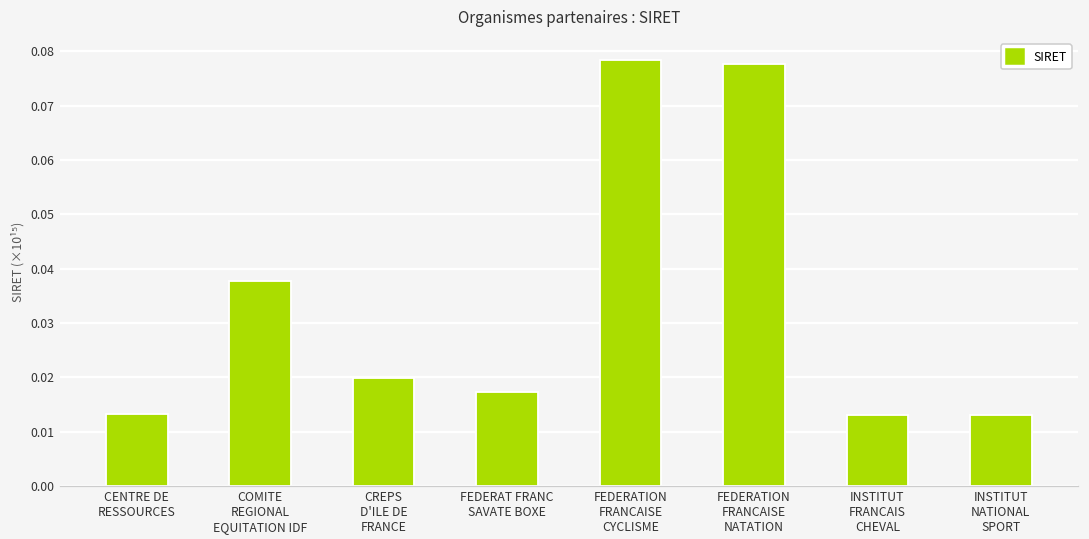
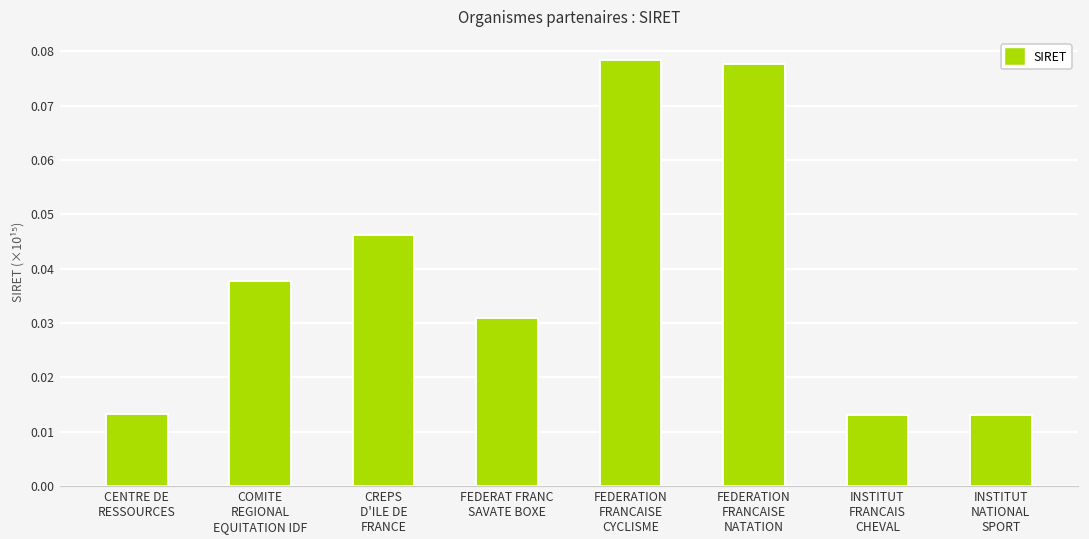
  {
    "CENTRE DE RESSOURCES": 0.013,
    "COMITE REGIONAL EQUITATION IDF": 0.038,
-   "CREPS D'ILE DE FRANCE": 0.020,
-   "FEDERAT FRANC SAVATE BOXE": 0.017,
+   "CREPS D'ILE DE FRANCE": 0.046,
+   "FEDERAT FRANC SAVATE BOXE": 0.031,
    "FEDERATION FRANCAISE CYCLISME": 0.078,
    "FEDERATION FRANCAISE NATATION": 0.078,
    "INSTITUT FRANCAIS CHEVAL": 0.013,
    "INSTITUT NATIONAL SPORT": 0.013
  }
